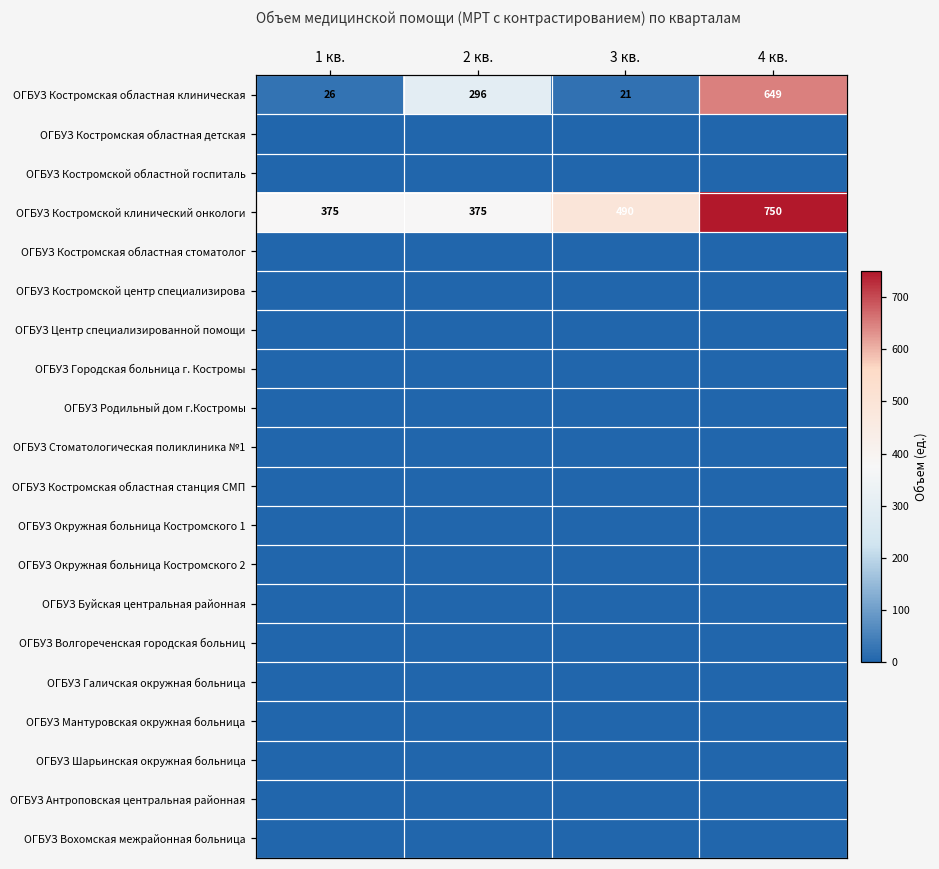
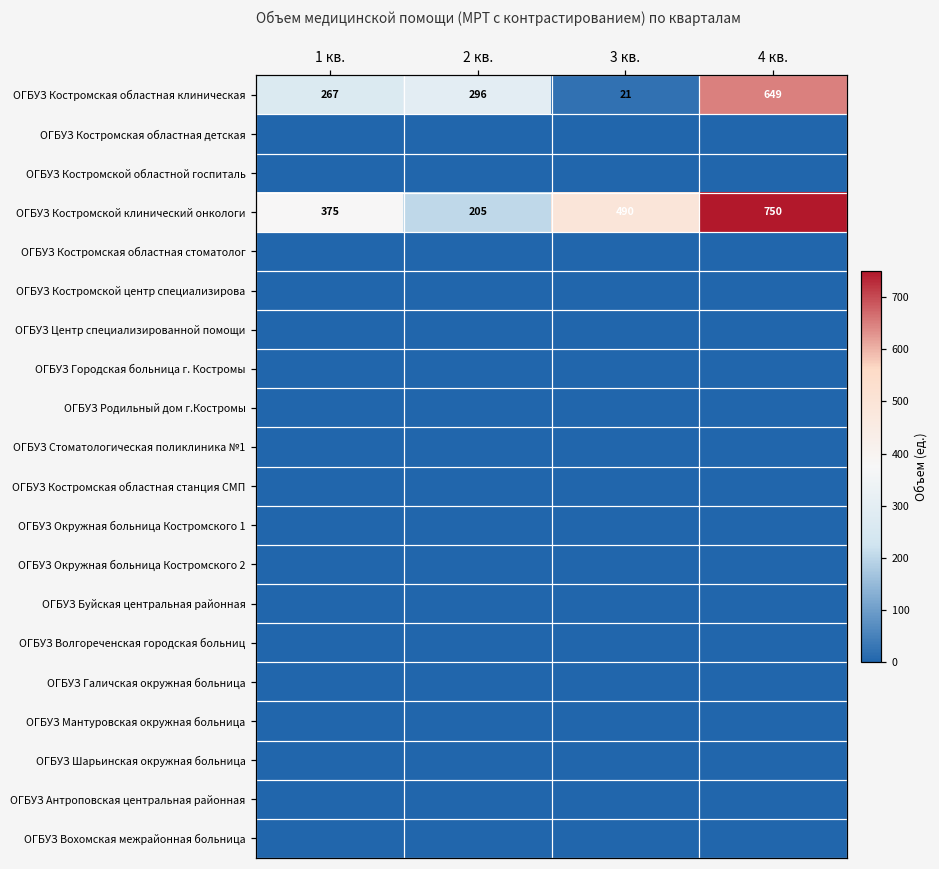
  {
    "ОГБУЗ Костромская областная клиническая": {
-     "1 кв.": 26,
+     "1 кв.": 267,
      "2 кв.": 296,
      "3 кв.": 21,
      "4 кв.": 649
    },
    "ОГБУЗ Костромской клинический онкологи": {
      "1 кв.": 375,
-     "2 кв.": 375,
+     "2 кв.": 205,
      "4 кв.": 750
    }
  }
